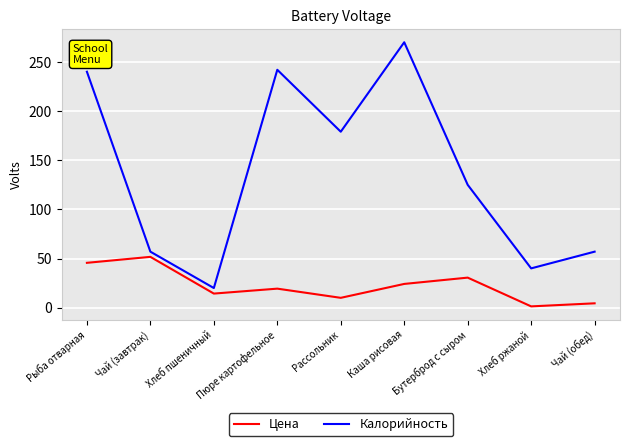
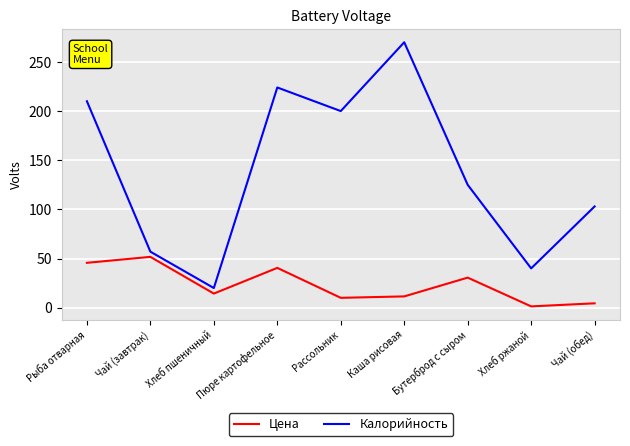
  {
    "Цена": {
      "Рыба отварная": 50,
      "Чай (завтрак)": 50,
      "Хлеб пшеничный": 10,
-     "Пюре картофельное": 20,
+     "Пюре картофельное": 40,
      "Рассольник": 10,
-     "Каша рисовая": 20,
+     "Каша рисовая": 10,
      "Бутерброд с сыром": 30,
      "Хлеб ржаной": 0,
      "Чай (обед)": 0
    },
    "Калорийность": {
-     "Рыба отварная": 240,
+     "Рыба отварная": 210,
      "Чай (завтрак)": 60,
      "Хлеб пшеничный": 20,
-     "Пюре картофельное": 240,
-     "Рассольник": 180,
+     "Пюре картофельное": 220,
+     "Рассольник": 200,
      "Каша рисовая": 270,
      "Бутерброд с сыром": 130,
      "Хлеб ржаной": 40,
-     "Чай (обед)": 60
+     "Чай (обед)": 100
    }
  }
